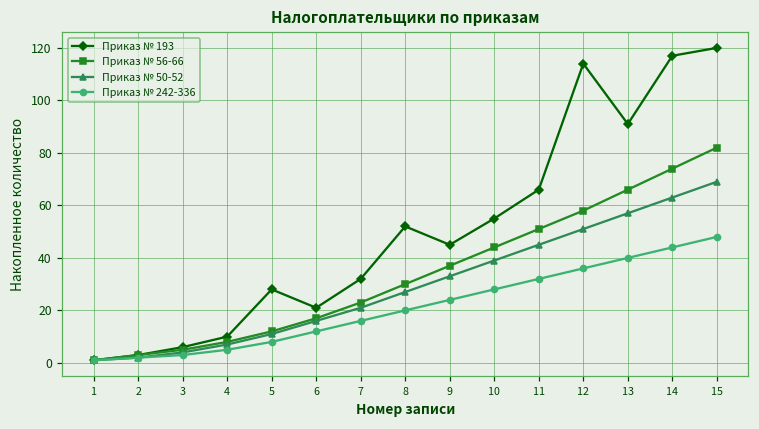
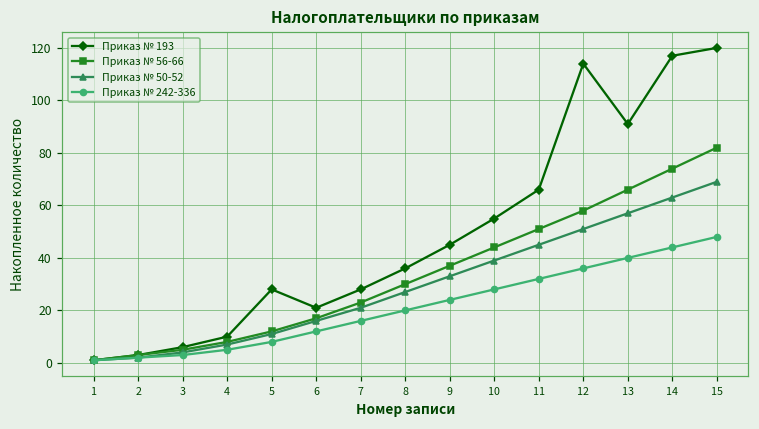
  {
    "Приказ № 193": {
      "4": 10,
      "5": 28,
      "6": 21,
-     "7": 32,
-     "8": 52,
+     "7": 28,
+     "8": 36,
      "9": 45,
      "10": 55,
      "11": 66,
      "12": 114,
      "13": 91,
      "14": 117,
      "15": 120
    }
  }
